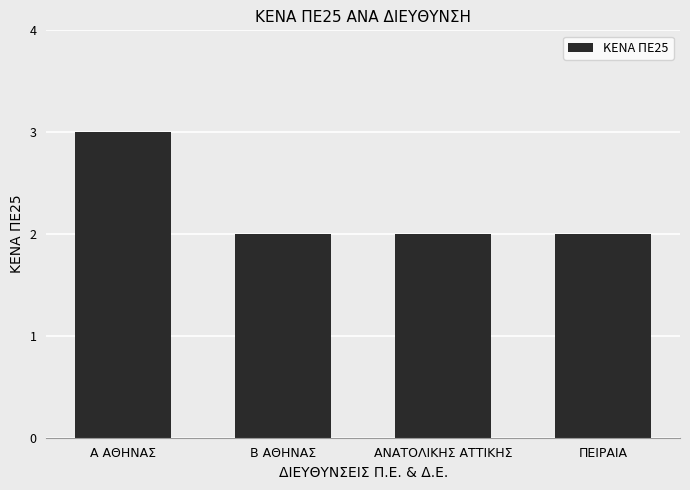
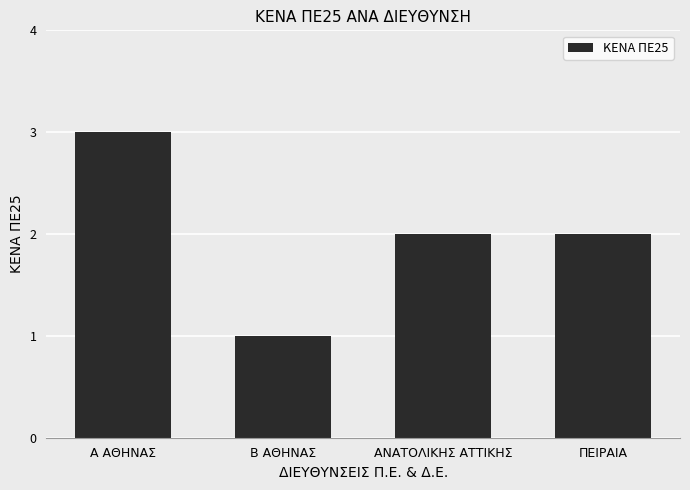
  {
    "A ΑΘΗΝΑΣ": 3,
-   "B ΑΘΗΝΑΣ": 2,
+   "B ΑΘΗΝΑΣ": 1,
    "ΑΝΑΤΟΛΙΚΗΣ ΑΤΤΙΚΗΣ": 2,
    "ΠΕΙΡΑΙΑ": 2
  }
